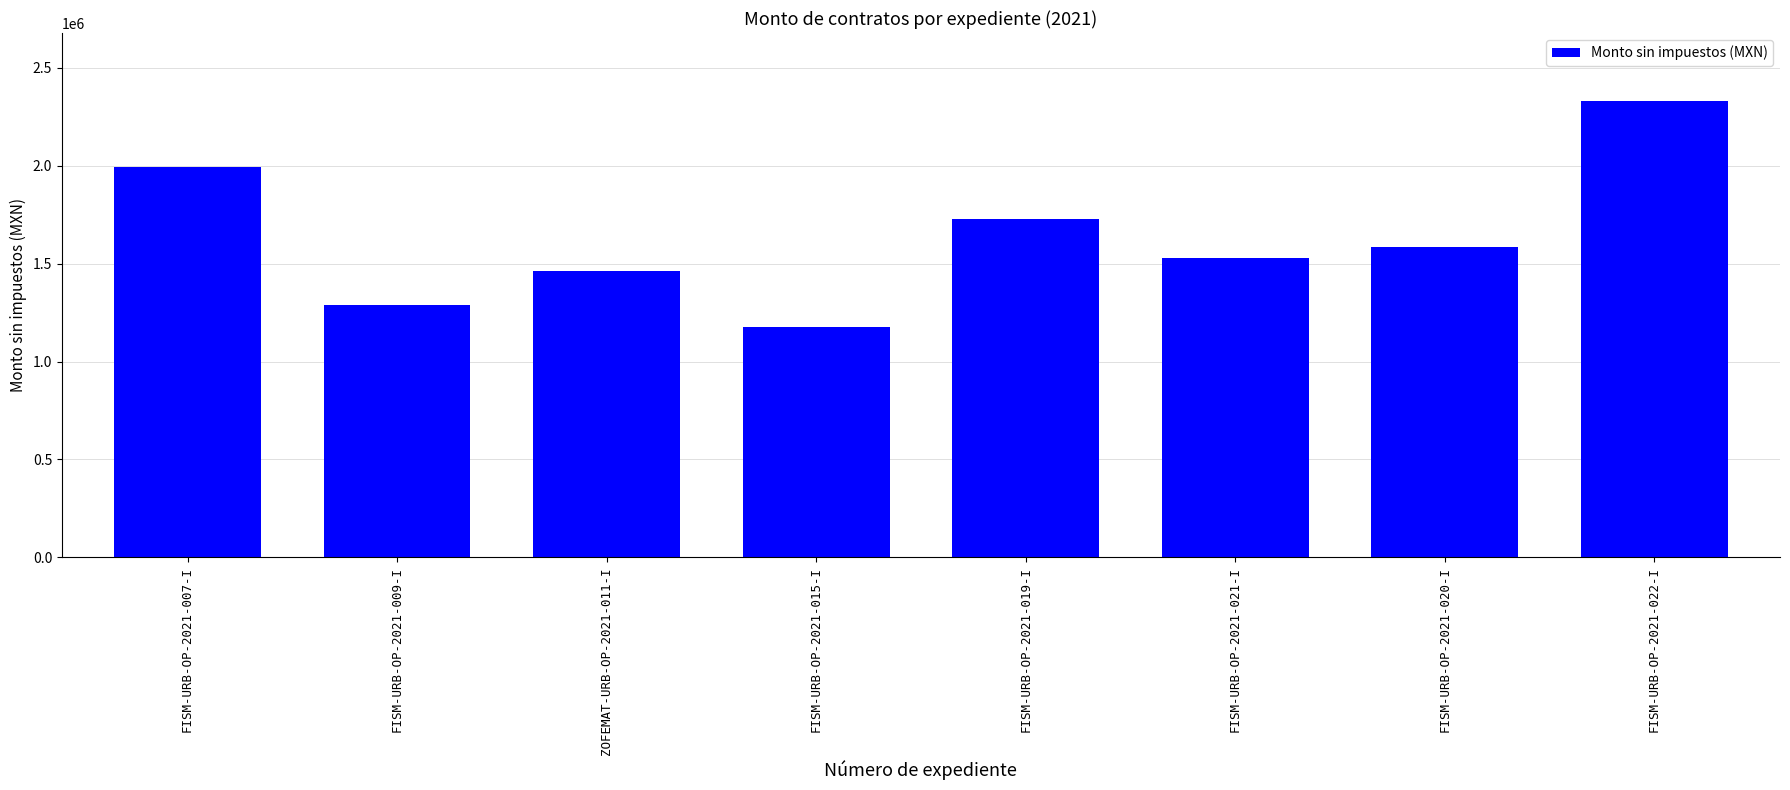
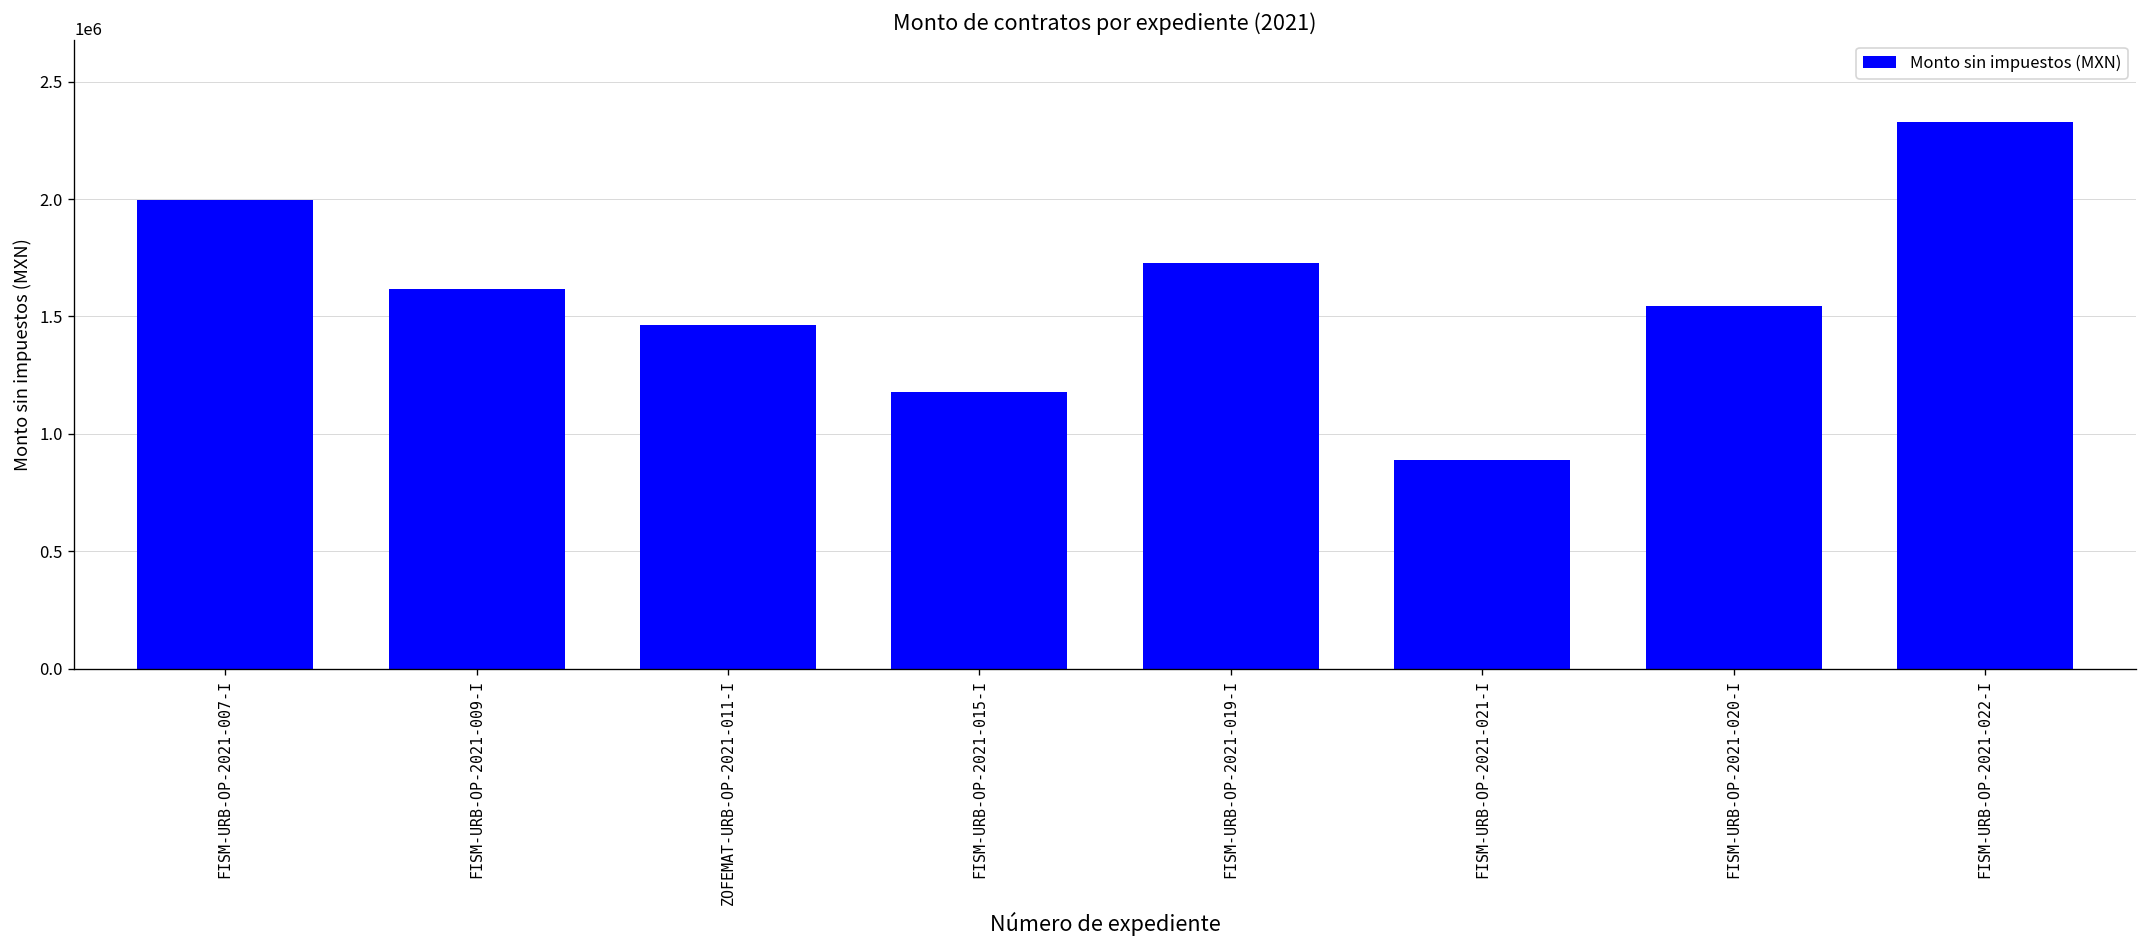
  {
    "FISM-URB-OP-2021-007-I": 1990000,
-   "FISM-URB-OP-2021-009-I": 1290000,
+   "FISM-URB-OP-2021-009-I": 1620000,
    "ZOFEMAT-URB-OP-2021-011-I": 1460000,
    "FISM-URB-OP-2021-015-I": 1180000,
    "FISM-URB-OP-2021-019-I": 1730000,
-   "FISM-URB-OP-2021-021-I": 1530000,
-   "FISM-URB-OP-2021-020-I": 1590000,
+   "FISM-URB-OP-2021-021-I": 890000,
+   "FISM-URB-OP-2021-020-I": 1540000,
    "FISM-URB-OP-2021-022-I": 2330000
  }
